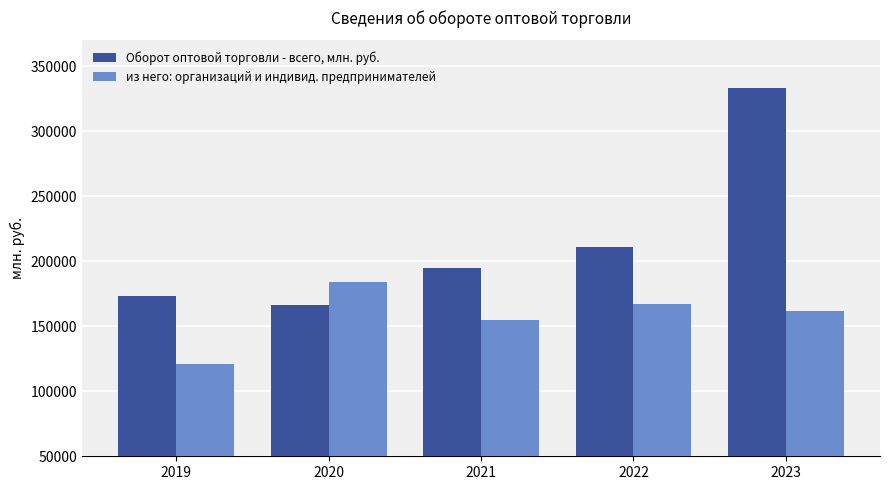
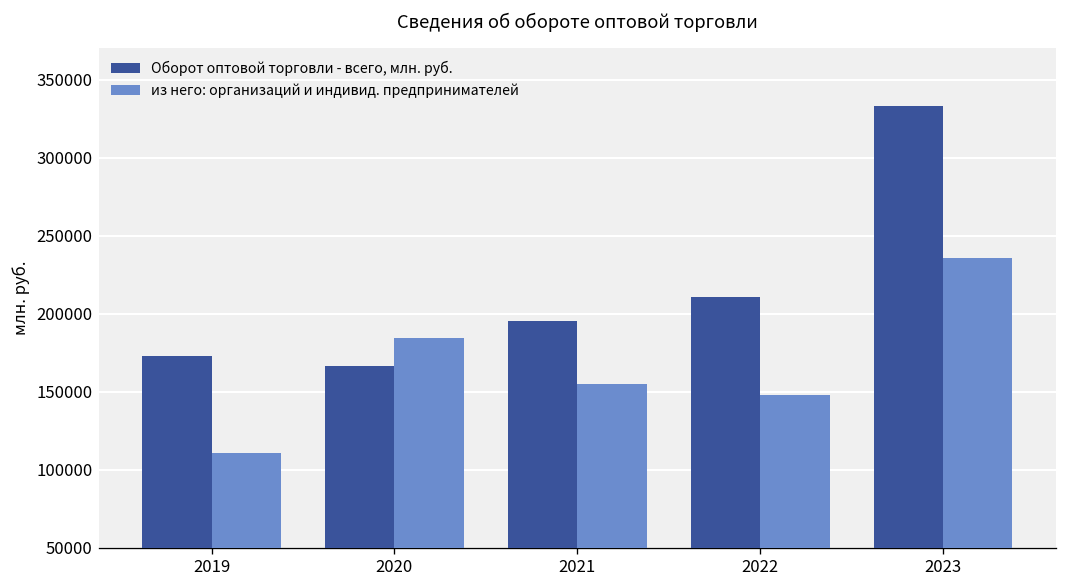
  {
    "Оборот оптовой торговли - всего, млн. руб.": {
      "2019": 173000,
      "2020": 166000,
      "2021": 195000,
      "2022": 211000,
      "2023": 333000
    },
    "из него: организаций и индивид. предпринимателей": {
-     "2019": 121000,
+     "2019": 111000,
      "2020": 184000,
      "2021": 155000,
-     "2022": 167000,
-     "2023": 162000
+     "2022": 148000,
+     "2023": 236000
    }
  }
